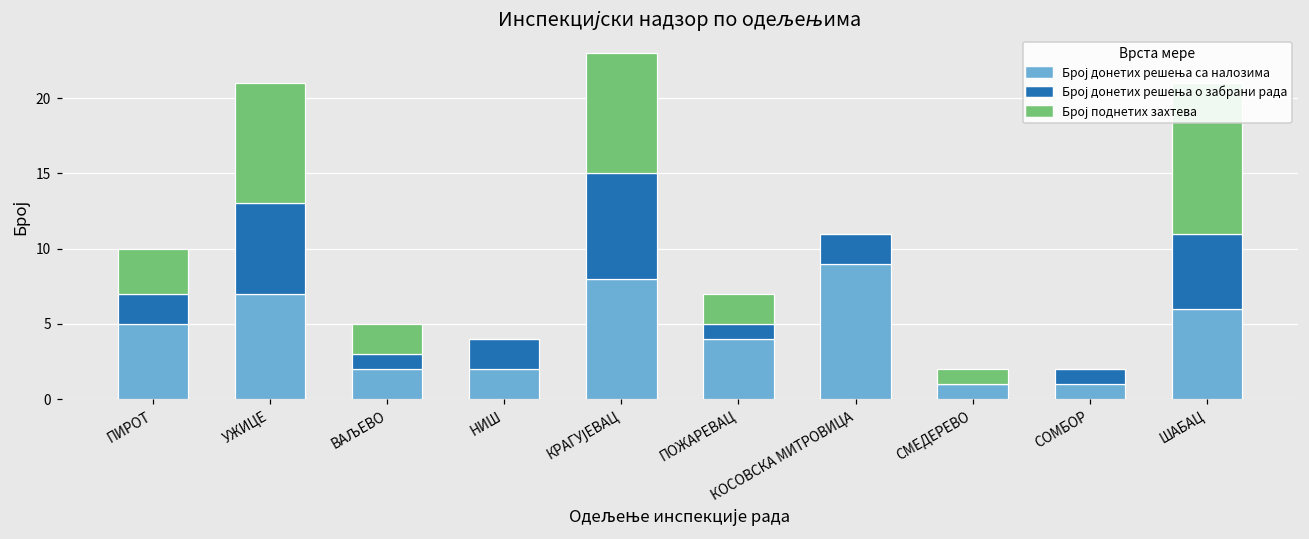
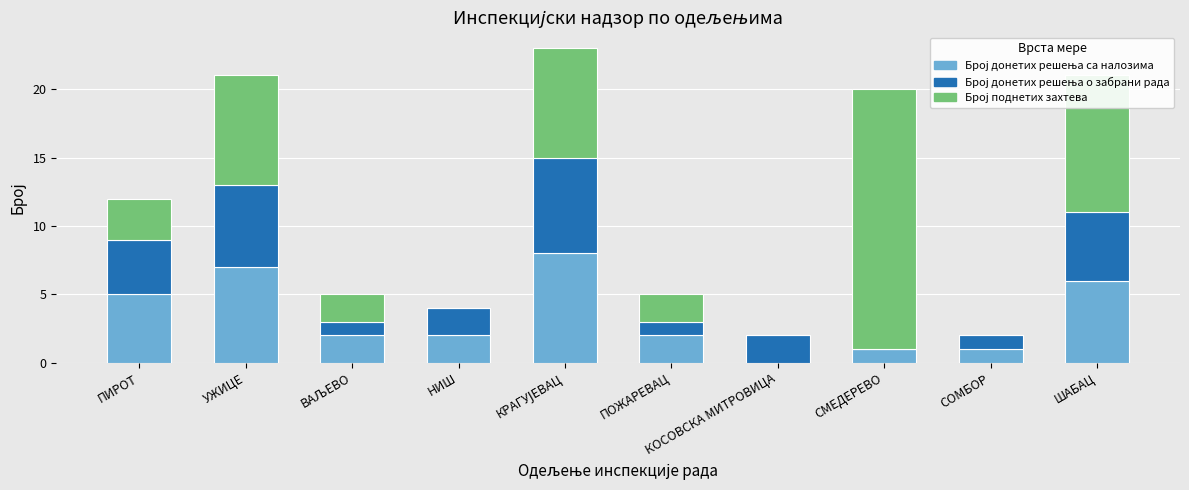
  {
    "Број донетих решења са налозима": {
      "ПИРОТ": 5,
      "УЖИЦЕ": 7,
      "ВАЉЕВО": 2,
      "НИШ": 2,
      "КРАГУЈЕВАЦ": 8,
-     "ПОЖАРЕВАЦ": 4,
-     "КОСОВСКА МИТРОВИЦА": 9,
+     "ПОЖАРЕВАЦ": 2,
+     "КОСОВСКА МИТРОВИЦА": 0,
      "СМЕДЕРЕВО": 1,
      "СОМБОР": 1,
      "ШАБАЦ": 6
    },
    "Број донетих решења о забрани рада": {
-     "ПИРОТ": 2,
+     "ПИРОТ": 4,
      "УЖИЦЕ": 6,
      "ВАЉЕВО": 1,
      "НИШ": 2,
      "КРАГУЈЕВАЦ": 7,
      "ПОЖАРЕВАЦ": 1,
      "КОСОВСКА МИТРОВИЦА": 2,
      "СМЕДЕРЕВО": 0,
      "СОМБОР": 1,
      "ШАБАЦ": 5
    },
    "Број поднетих захтева": {
      "ПИРОТ": 3,
      "УЖИЦЕ": 8,
      "ВАЉЕВО": 2,
      "НИШ": 0,
      "КРАГУЈЕВАЦ": 8,
      "ПОЖАРЕВАЦ": 2,
      "КОСОВСКА МИТРОВИЦА": 0,
-     "СМЕДЕРЕВО": 1,
+     "СМЕДЕРЕВО": 19,
      "СОМБОР": 0
    }
  }
